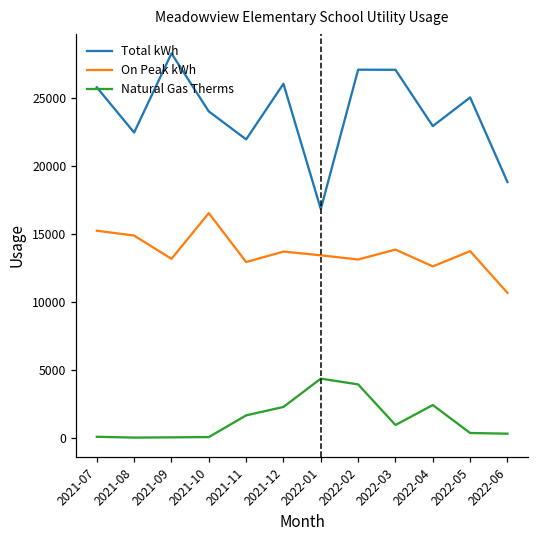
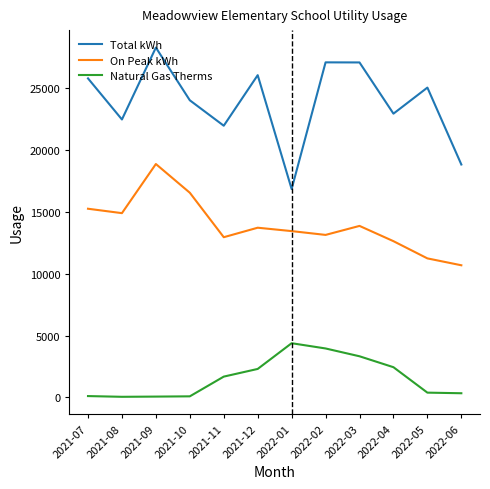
  {
    "Total kWh": {
      "2021-07": 25800,
      "2021-08": 22500,
      "2021-09": 28300,
      "2021-10": 24000,
      "2021-11": 22000,
      "2021-12": 26100,
      "2022-01": 16900,
      "2022-02": 27100,
      "2022-03": 27100,
      "2022-04": 23000,
      "2022-05": 25100,
      "2022-06": 18800
    },
    "On Peak kWh": {
      "2021-07": 15300,
      "2021-08": 14900,
-     "2021-09": 13200,
+     "2021-09": 18900,
      "2021-10": 16600,
      "2021-11": 13000,
      "2021-12": 13700,
      "2022-01": 13500,
      "2022-02": 13100,
      "2022-03": 13900,
      "2022-04": 12600,
-     "2022-05": 13800,
+     "2022-05": 11200,
      "2022-06": 10700
    },
    "Natural Gas Therms": {
      "2021-07": 100,
      "2021-08": 100,
      "2021-09": 100,
      "2021-10": 100,
      "2021-11": 1700,
      "2021-12": 2300,
      "2022-01": 4400,
      "2022-02": 4000,
-     "2022-03": 1000,
+     "2022-03": 3300,
      "2022-04": 2400,
      "2022-05": 400,
      "2022-06": 300
    }
  }
